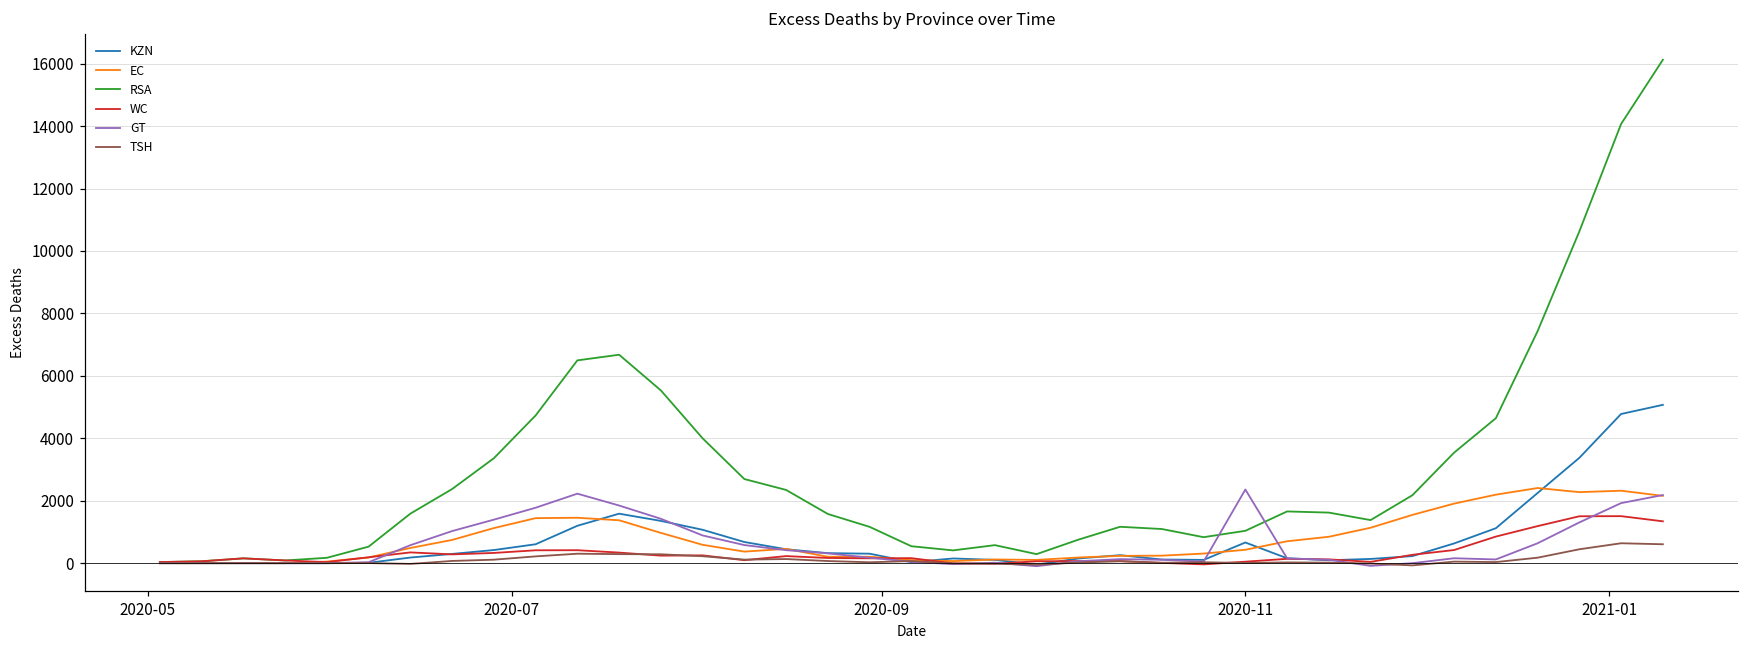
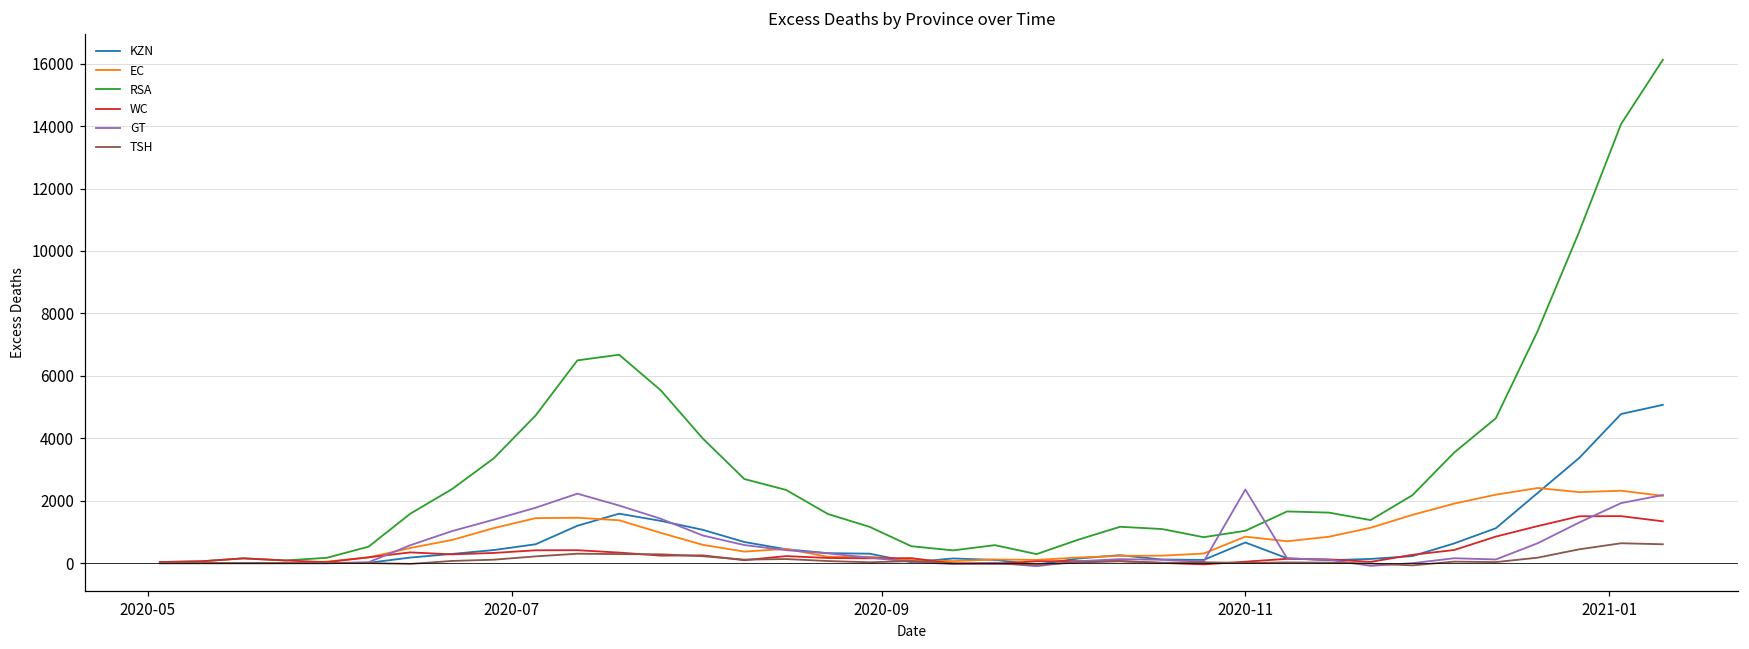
  {
    "KZN": {
      "2020-11": 700
    },
    "EC": {
-     "2020-11": 400
+     "2020-11": 800
    },
    "RSA": {
      "2020-11": 1000
    },
    "GT": {
      "2020-11": 2400
    }
  }
